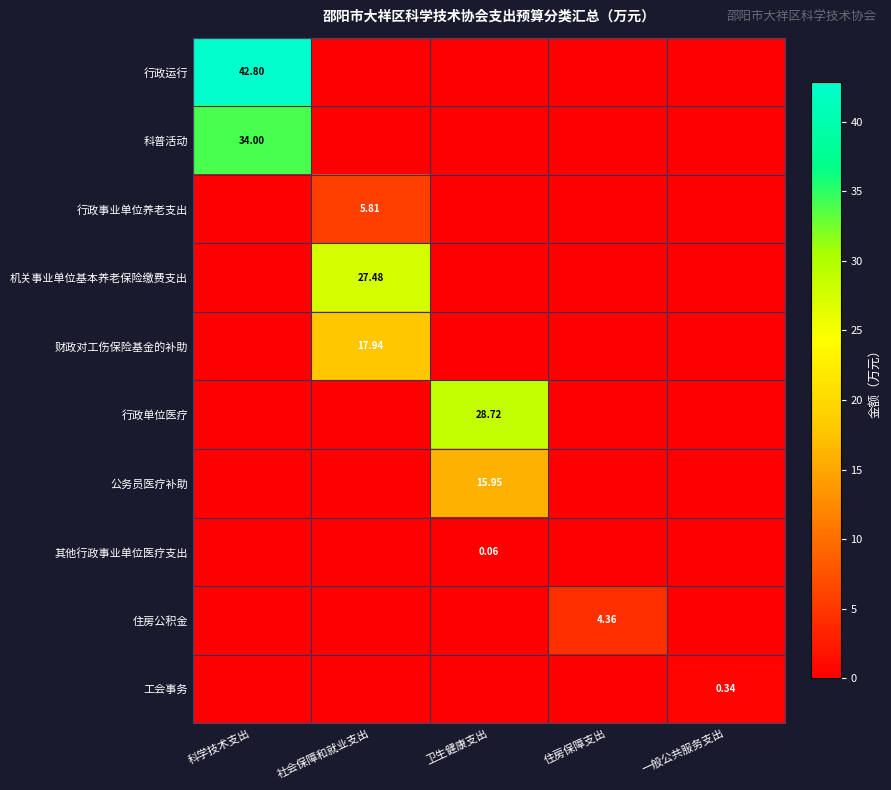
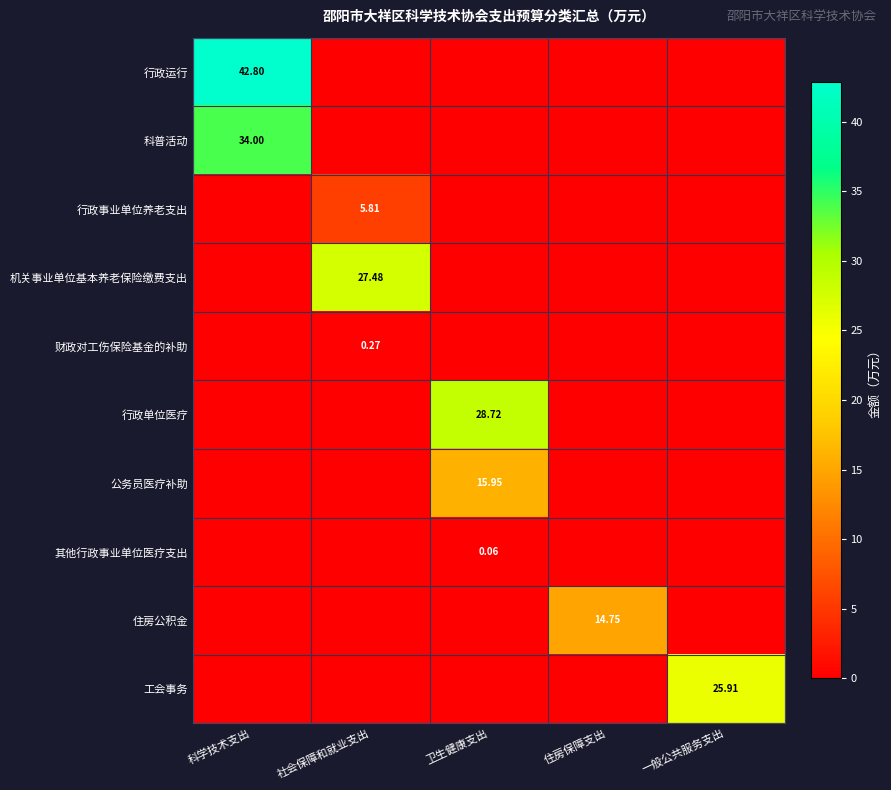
  {
    "行政运行": {
      "科学技术支出": 42.80
    },
    "科普活动": {
      "科学技术支出": 34.00
    },
    "行政事业单位养老支出": {
      "社会保障和就业支出": 5.81
    },
    "机关事业单位基本养老保险缴费支出": {
      "社会保障和就业支出": 27.48
    },
    "财政对工伤保险基金的补助": {
-     "社会保障和就业支出": 17.94
+     "社会保障和就业支出": 0.27
    },
    "行政单位医疗": {
      "卫生健康支出": 28.72
    },
    "公务员医疗补助": {
      "卫生健康支出": 15.95
    },
    "其他行政事业单位医疗支出": {
      "卫生健康支出": 0.06
    },
    "住房公积金": {
-     "住房保障支出": 4.36
+     "住房保障支出": 14.75
    },
    "工会事务": {
-     "一般公共服务支出": 0.34
+     "一般公共服务支出": 25.91
    }
  }
